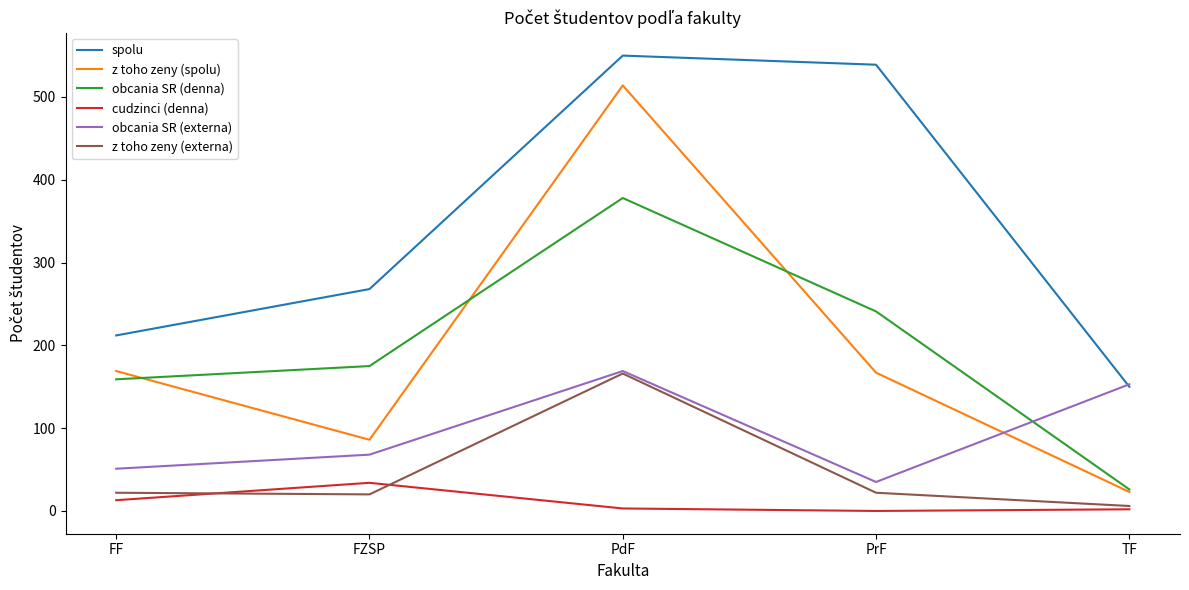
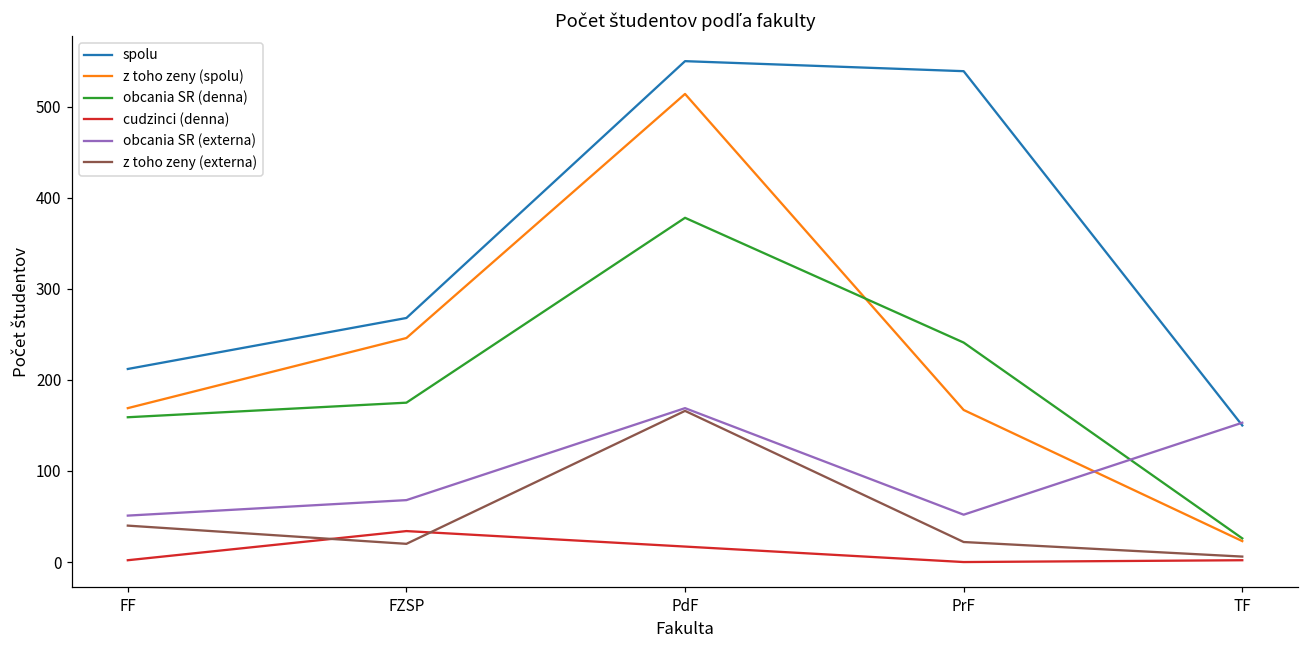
  {
    "spolu": {
      "FF": 210,
      "FZSP": 270,
      "PdF": 550,
      "PrF": 540
    },
    "z toho zeny (spolu)": {
      "FF": 170,
-     "FZSP": 90,
+     "FZSP": 250,
      "PdF": 510,
      "PrF": 170
    },
    "obcania SR (denna)": {
      "FF": 160,
      "FZSP": 180,
      "PdF": 380,
      "PrF": 240
    },
    "cudzinci (denna)": {
-     "FF": 10,
+     "FF": 0,
      "FZSP": 30,
-     "PdF": 0,
+     "PdF": 20,
      "PrF": 0,
      "TF": 0
    },
    "obcania SR (externa)": {
      "FF": 50,
      "FZSP": 70,
-     "PrF": 40
+     "PrF": 50
    },
    "z toho zeny (externa)": {
-     "FF": 20,
+     "FF": 40,
      "FZSP": 20,
      "PrF": 20,
      "TF": 10
    }
  }
